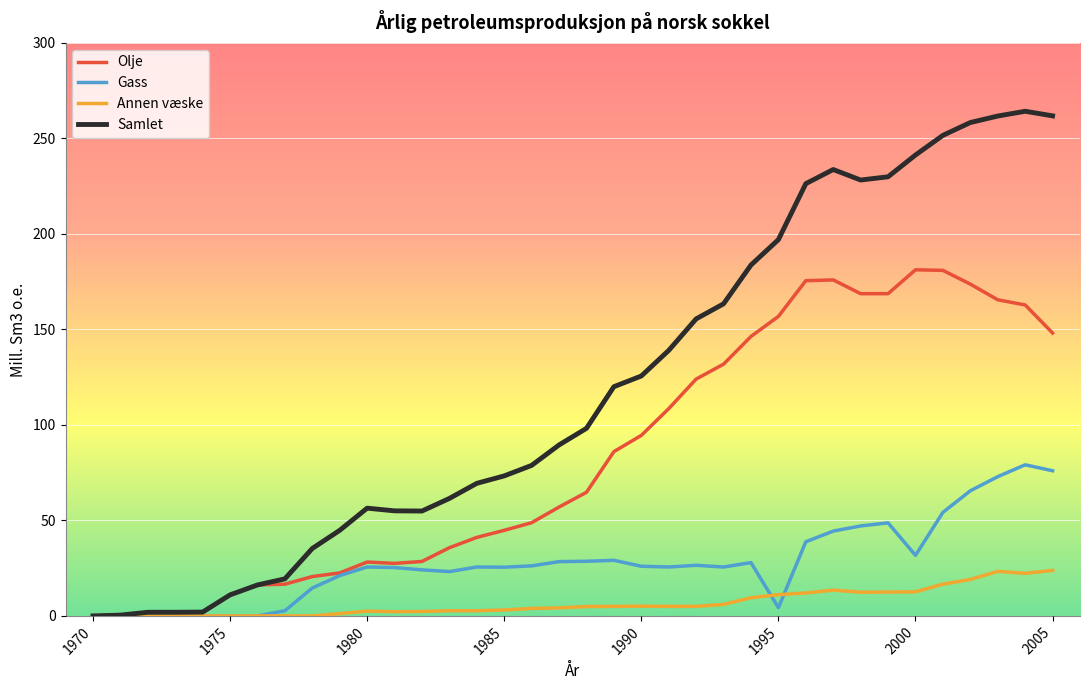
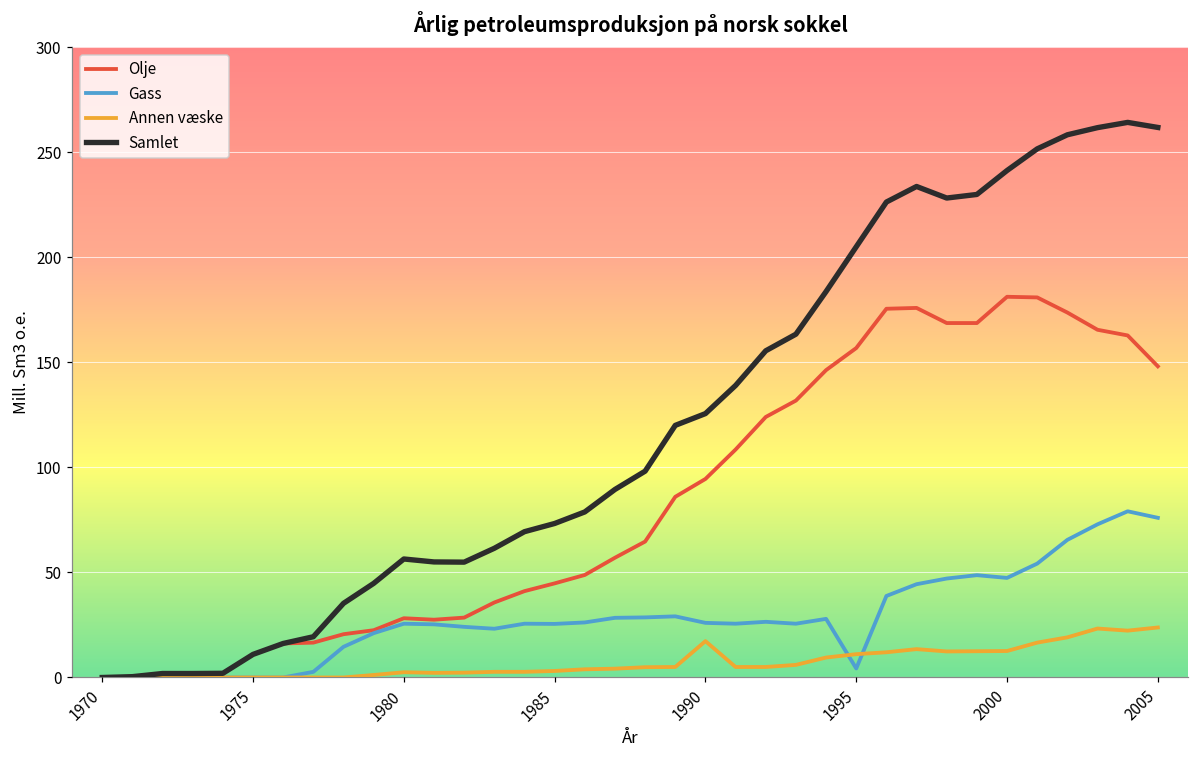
  {
    "Olje": {
      "1980": 28,
      "1985": 45,
      "1990": 95,
      "1995": 157,
      "2000": 181,
      "2005": 148
    },
    "Gass": {
      "1980": 26,
      "1985": 26,
      "1990": 26,
      "1995": 4,
-     "2000": 32,
+     "2000": 47,
      "2005": 76
    },
    "Annen væske": {
      "1980": 3,
      "1985": 3,
-     "1990": 5,
+     "1990": 17,
      "1995": 11,
      "2000": 13,
      "2005": 24
    },
    "Samlet": {
      "1980": 56,
      "1985": 73,
      "1990": 126,
-     "1995": 197,
+     "1995": 205,
      "2000": 241,
      "2005": 262
    }
  }
